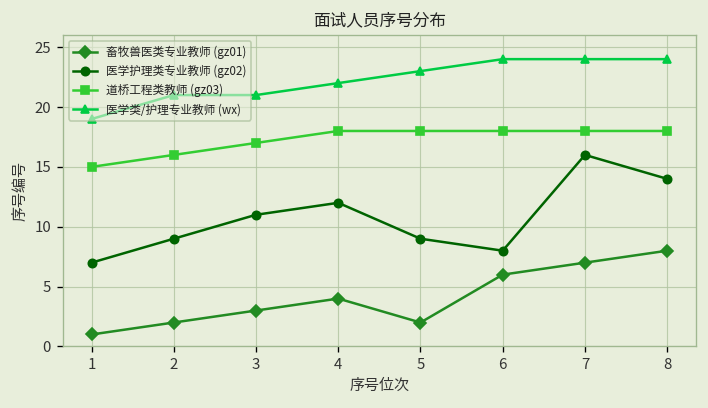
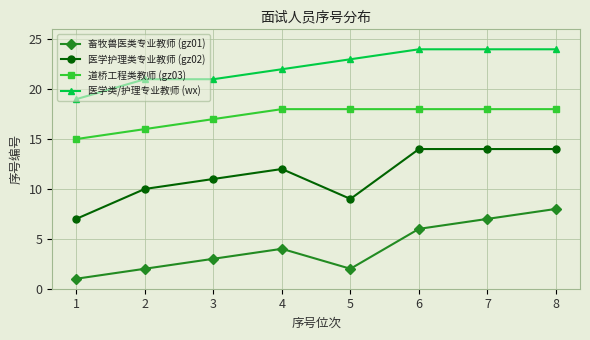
  {
    "畜牧兽医类专业教师 (gz01)": {
      "1": 1,
      "2": 2,
      "3": 3,
      "4": 4,
      "5": 2,
      "6": 6,
      "7": 7,
      "8": 8
    },
    "医学护理类专业教师 (gz02)": {
      "1": 7,
-     "2": 9,
+     "2": 10,
      "3": 11,
      "4": 12,
      "5": 9,
-     "6": 8,
-     "7": 16,
+     "6": 14,
+     "7": 14,
      "8": 14
    }
  }
